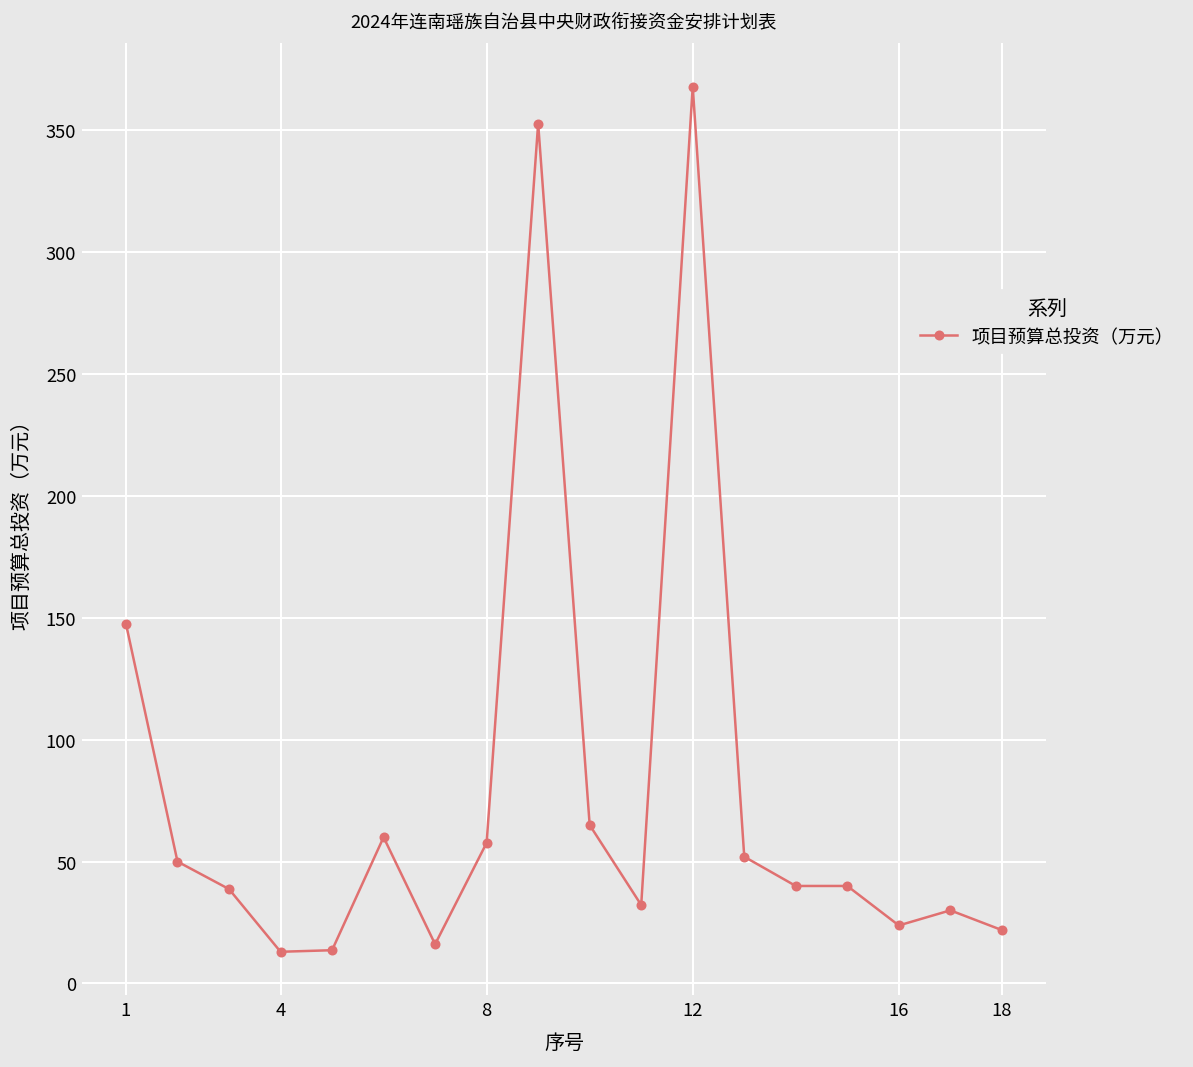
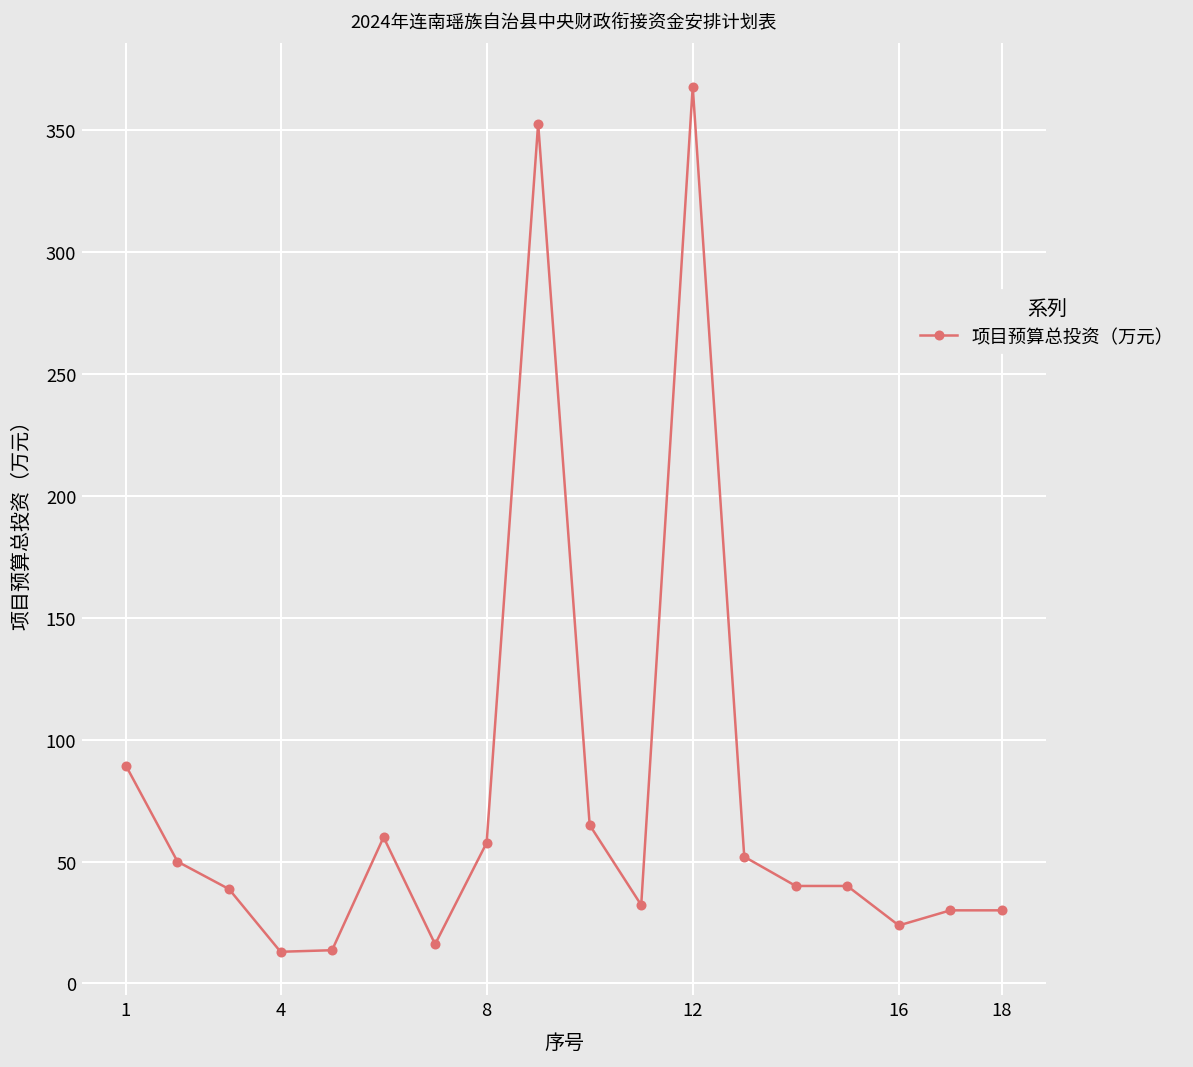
  {
-   "1": 148,
+   "1": 89,
    "4": 13,
    "8": 58,
    "12": 368,
    "16": 24,
-   "18": 22
+   "18": 30
  }
